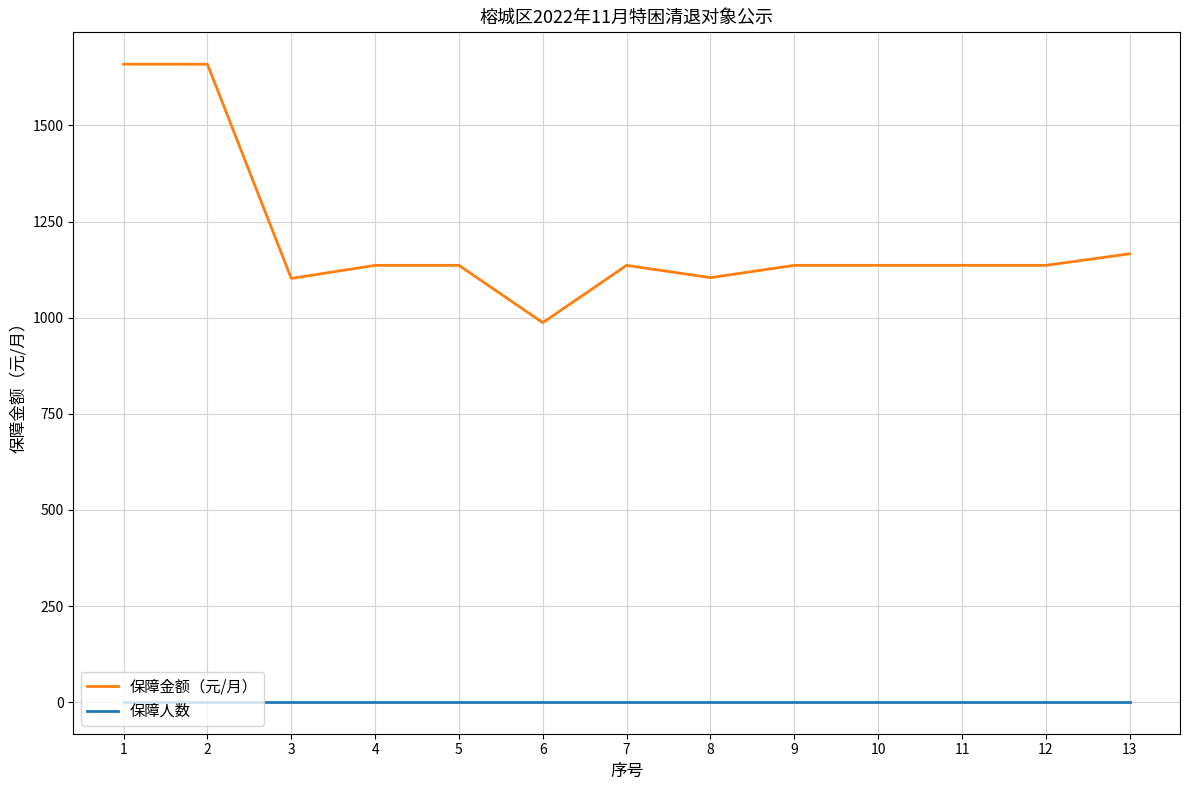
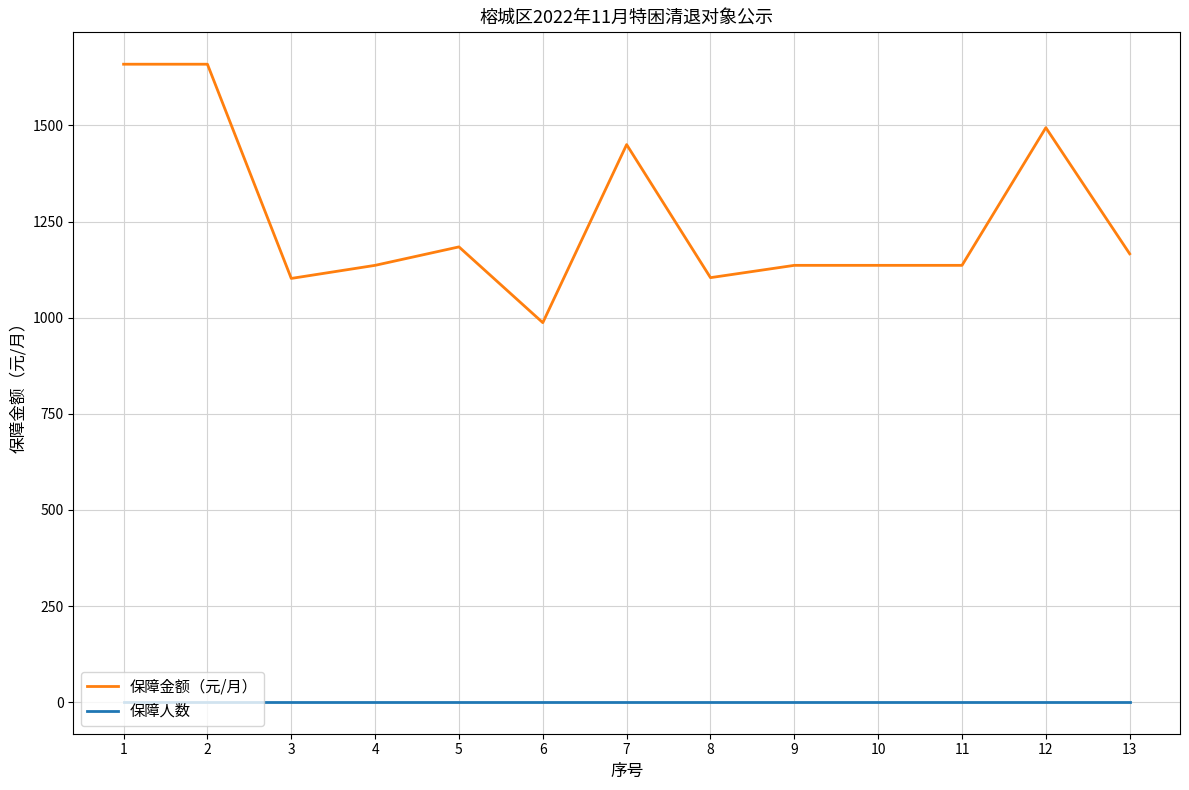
  {
    "保障金额（元/月）": {
      "1": 1660,
      "2": 1660,
      "3": 1100,
      "4": 1140,
-     "5": 1140,
+     "5": 1180,
      "6": 990,
-     "7": 1140,
+     "7": 1450,
      "8": 1100,
      "9": 1140,
      "10": 1140,
      "11": 1140,
-     "12": 1140,
+     "12": 1490,
      "13": 1170
    },
    "保障人数": {
      "3": 0,
      "4": 0,
      "5": 0,
      "6": 0,
      "7": 0,
      "8": 0,
      "9": 0,
      "10": 0,
      "11": 0,
      "12": 0,
      "13": 0
    }
  }
